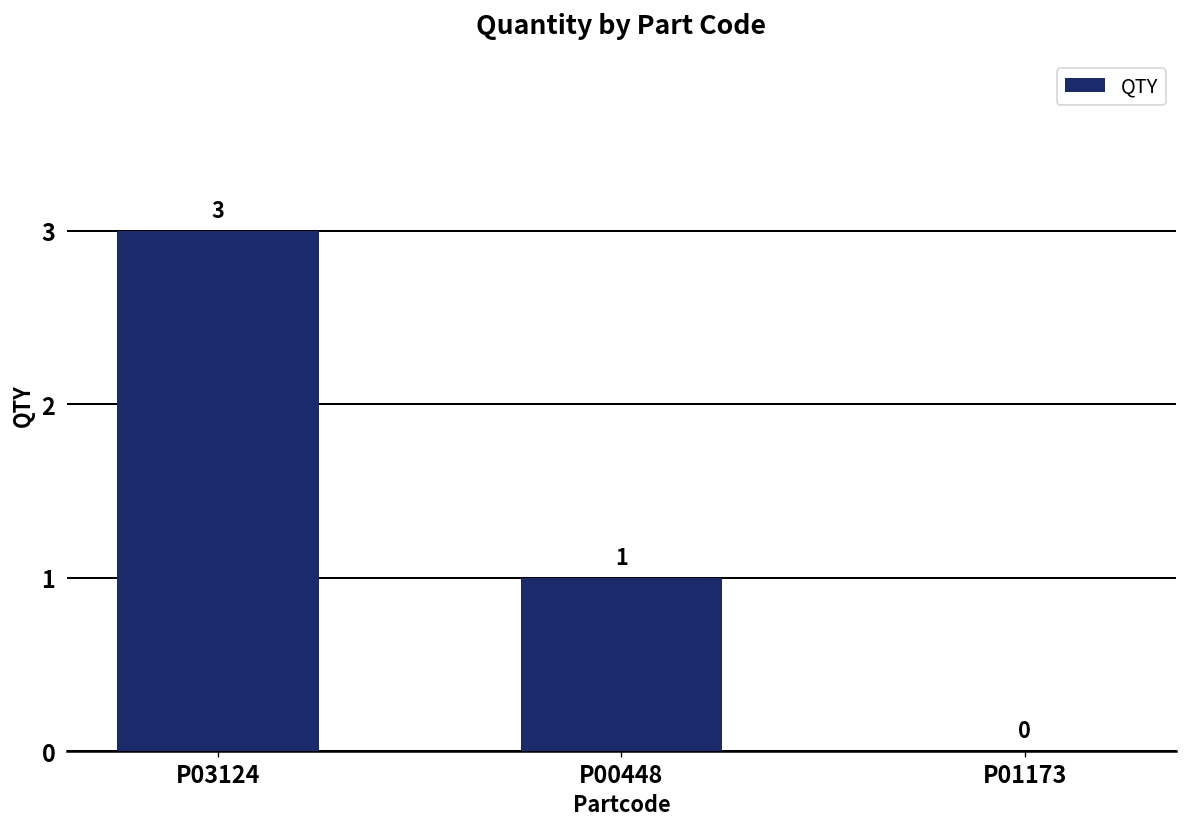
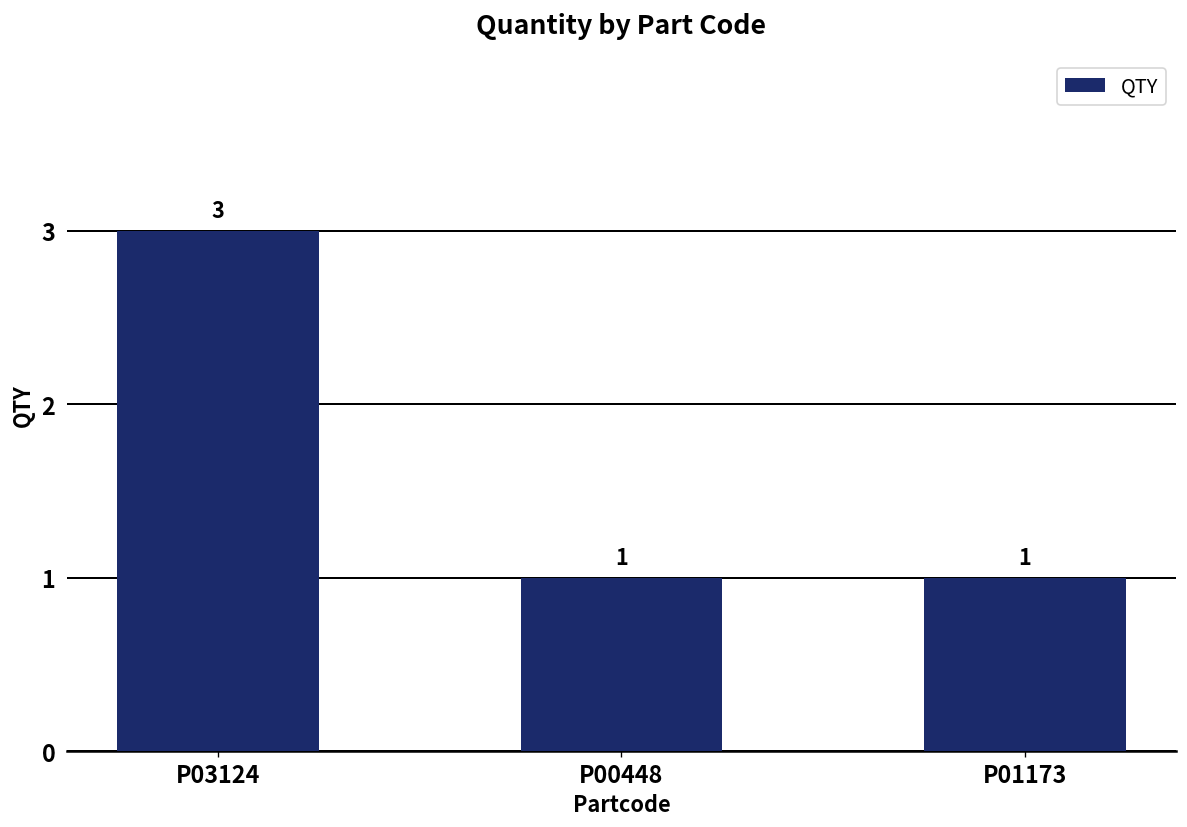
  {
    "P03124": 3,
    "P00448": 1,
-   "P01173": 0
+   "P01173": 1
  }
